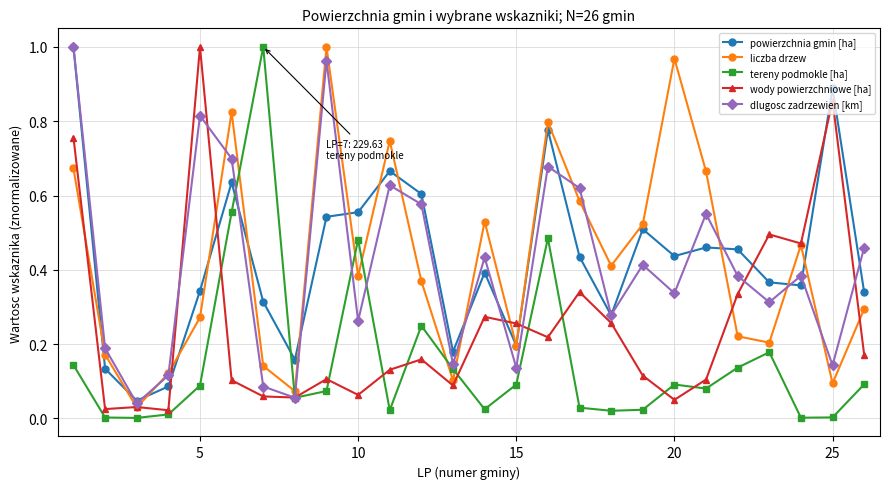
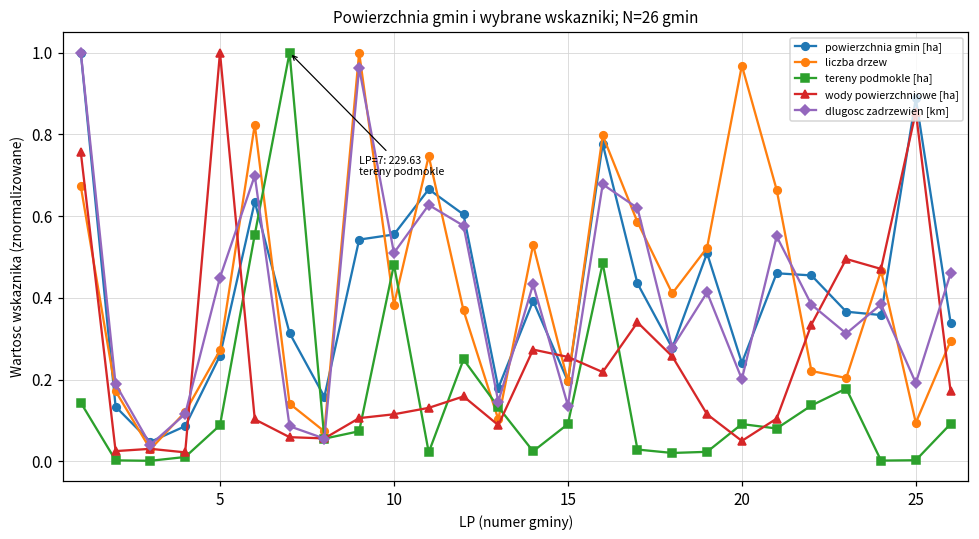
  {
    "powierzchnia gmin [ha]": {
-     "5": 0.34,
+     "5": 0.26,
      "10": 0.56,
-     "20": 0.44
+     "20": 0.24
    },
    "liczba drzew": {
      "5": 0.27,
      "10": 0.38,
      "20": 0.97,
      "25": 0.09
    },
    "tereny podmokle [ha]": {
      "5": 0.09,
      "10": 0.48,
      "15": 0.09,
      "20": 0.09,
      "25": 0.00
    },
    "wody powierzchniowe [ha]": {
      "5": 1.00,
-     "10": 0.06,
+     "10": 0.12,
      "15": 0.26,
      "20": 0.05
    },
    "dlugosc zadrzewien [km]": {
-     "5": 0.82,
-     "10": 0.26,
+     "5": 0.45,
+     "10": 0.51,
      "15": 0.14,
-     "20": 0.34,
-     "25": 0.14
+     "20": 0.20,
+     "25": 0.19
    }
  }
